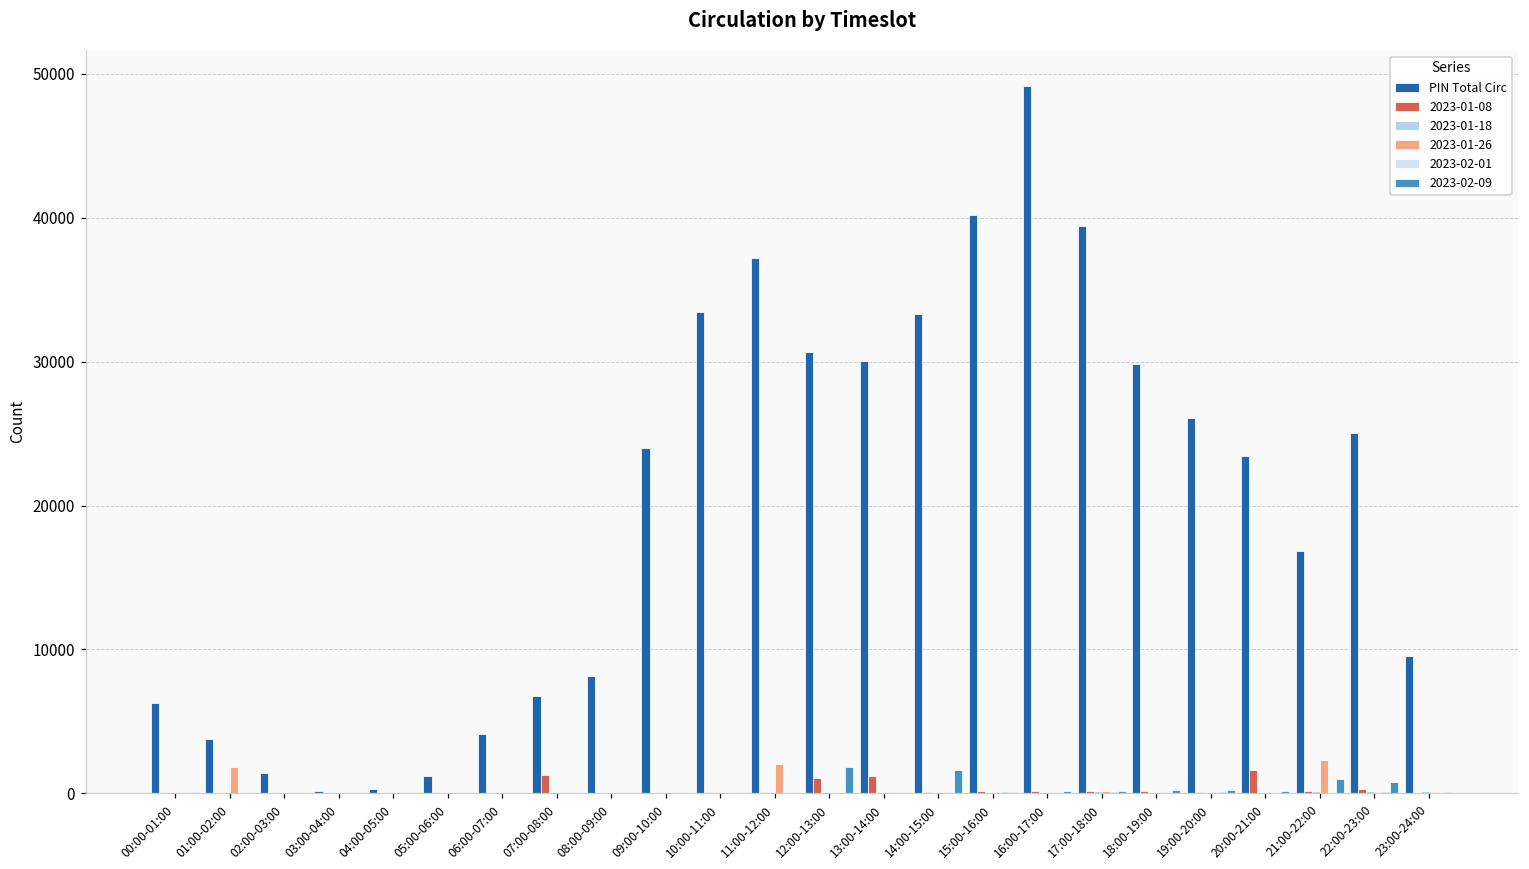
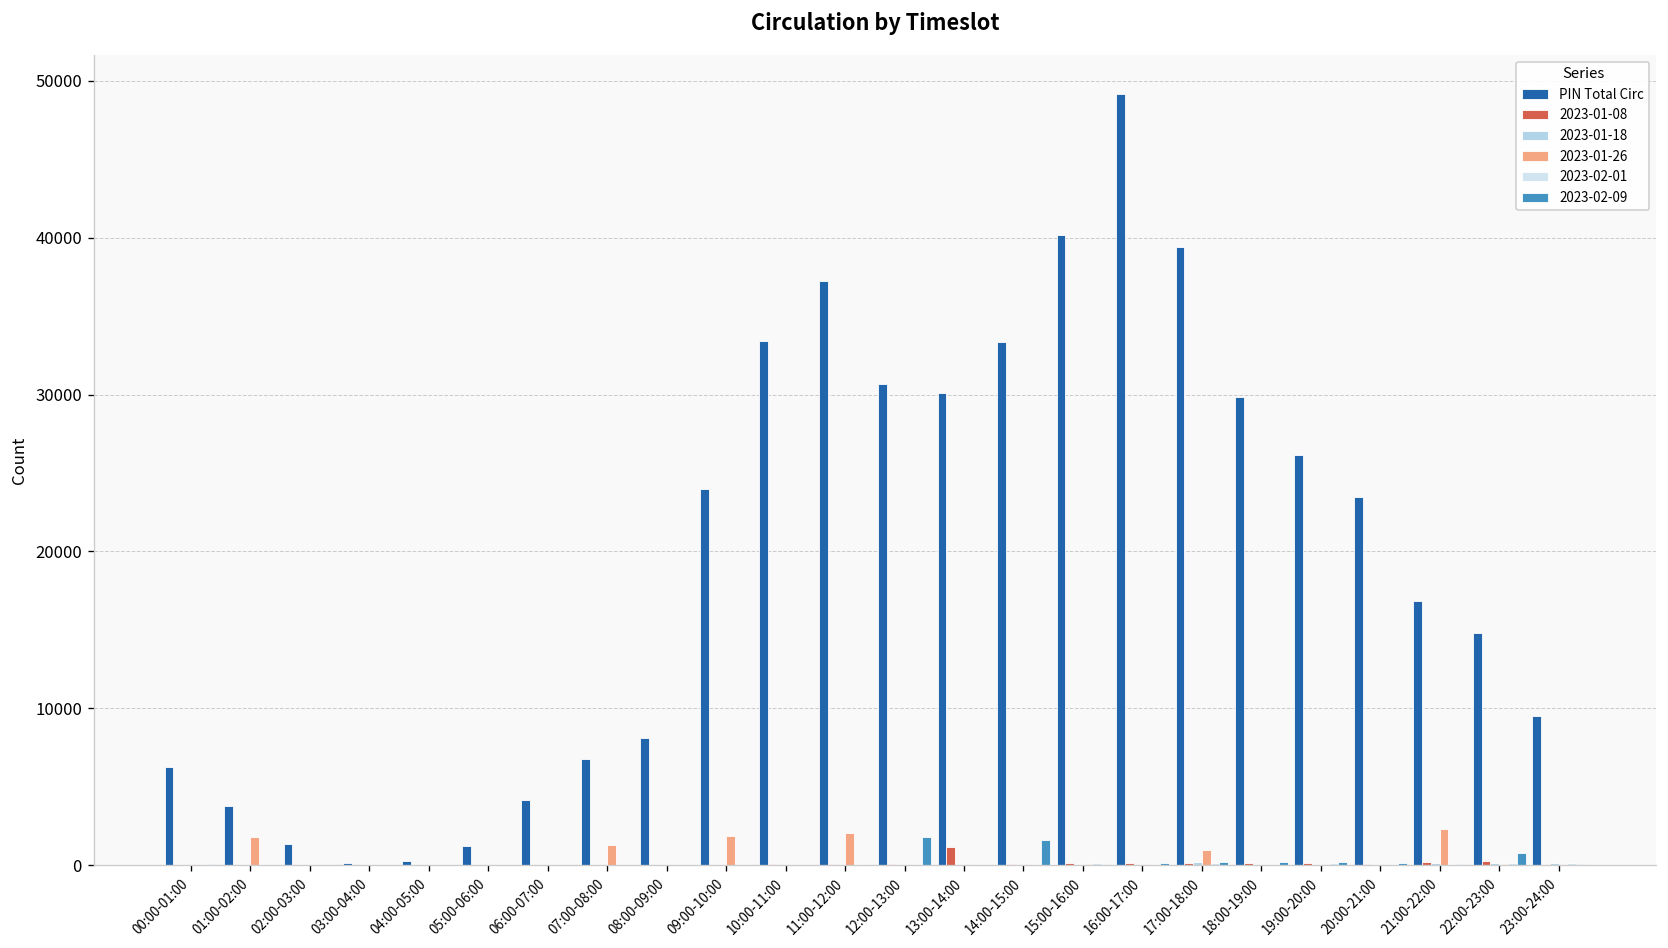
  {
    "PIN Total Circ": {
      "00:00-01:00": 6300,
      "01:00-02:00": 3800,
      "02:00-03:00": 1400,
      "04:00-05:00": 300,
      "05:00-06:00": 1200,
      "06:00-07:00": 4100,
      "07:00-08:00": 6800,
      "08:00-09:00": 8100,
      "09:00-10:00": 24000,
      "10:00-11:00": 33400,
      "11:00-12:00": 37200,
      "12:00-13:00": 30700,
      "13:00-14:00": 30100,
      "14:00-15:00": 33300,
      "15:00-16:00": 40200,
      "16:00-17:00": 49200,
      "17:00-18:00": 39400,
      "18:00-19:00": 29900,
      "19:00-20:00": 26100,
      "20:00-21:00": 23400,
      "21:00-22:00": 16900,
-     "22:00-23:00": 25000,
+     "22:00-23:00": 14800,
      "23:00-24:00": 9500
    },
    "2023-01-08": {
      "03:00-04:00": 0,
      "04:00-05:00": 0,
-     "07:00-08:00": 1300,
-     "12:00-13:00": 1100,
+     "07:00-08:00": 0,
+     "12:00-13:00": 100,
      "13:00-14:00": 1200,
-     "20:00-21:00": 1600,
+     "20:00-21:00": 100,
      "22:00-23:00": 300
    },
    "2023-01-26": {
      "01:00-02:00": 1800,
      "04:00-05:00": 0,
-     "07:00-08:00": 0,
-     "09:00-10:00": 0,
+     "07:00-08:00": 1300,
+     "09:00-10:00": 1900,
      "11:00-12:00": 2000,
-     "17:00-18:00": 200,
+     "17:00-18:00": 1000,
      "21:00-22:00": 2300
    },
    "2023-02-09": {
      "12:00-13:00": 1800,
      "14:00-15:00": 1600,
      "18:00-19:00": 200,
      "19:00-20:00": 200,
-     "21:00-22:00": 1000,
+     "21:00-22:00": 100,
      "22:00-23:00": 800
    }
  }
